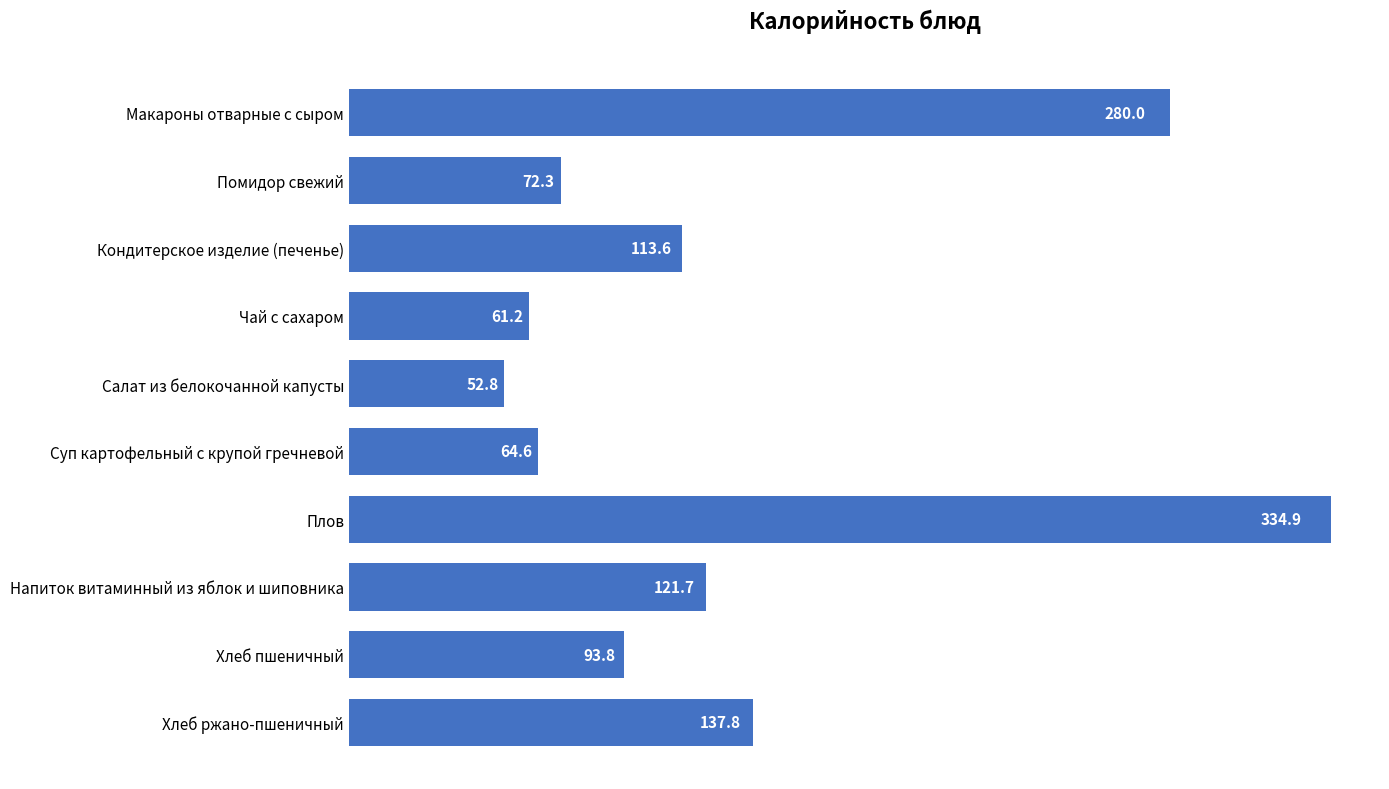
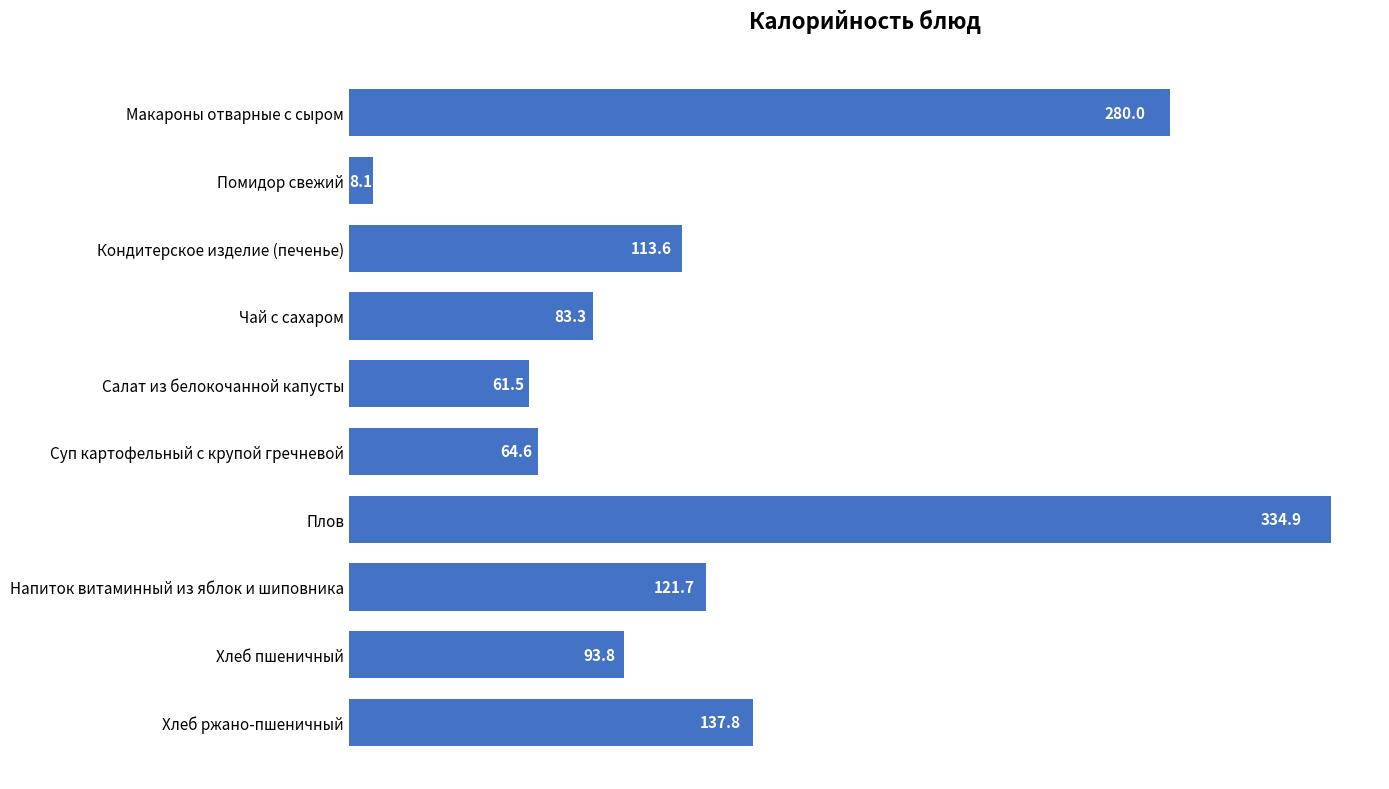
  {
    "Макароны отварные с сыром": 280.0,
-   "Помидор свежий": 72.3,
+   "Помидор свежий": 8.1,
    "Кондитерское изделие (печенье)": 113.6,
-   "Чай с сахаром": 61.2,
-   "Салат из белокочанной капусты": 52.8,
+   "Чай с сахаром": 83.3,
+   "Салат из белокочанной капусты": 61.5,
    "Суп картофельный с крупой гречневой": 64.6,
    "Плов": 334.9,
    "Напиток витаминный из яблок и шиповника": 121.7,
    "Хлеб пшеничный": 93.8,
    "Хлеб ржано-пшеничный": 137.8
  }
